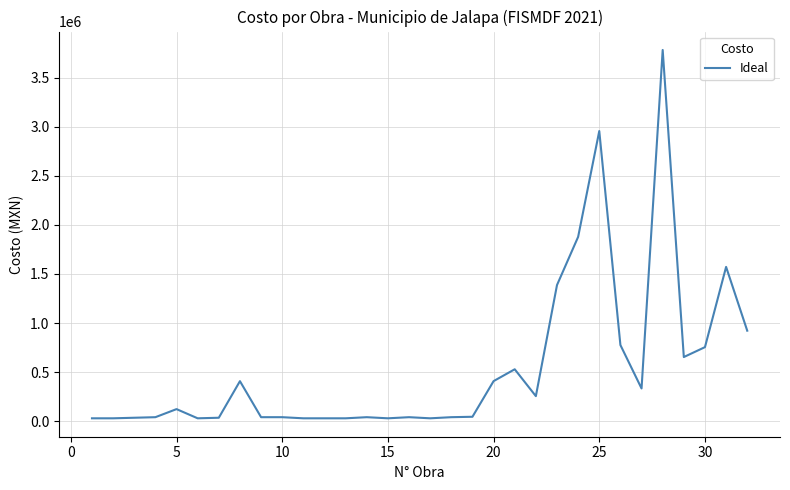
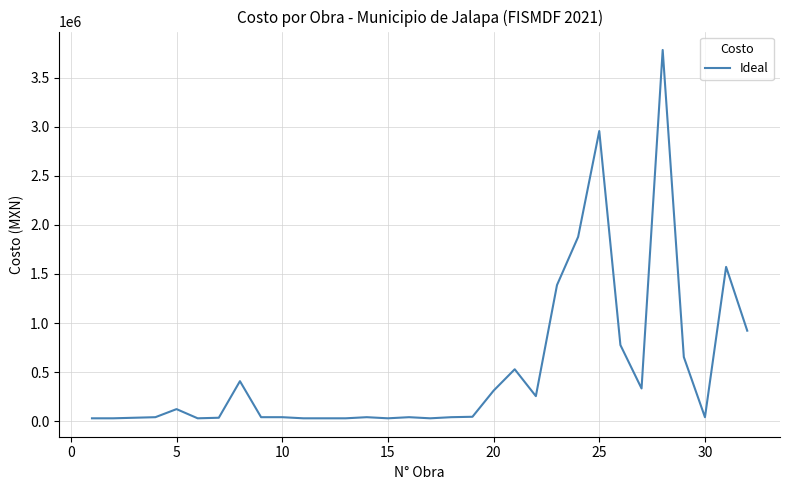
  {
    "5": 100000,
    "10": 0,
    "15": 0,
-   "20": 400000,
+   "20": 300000,
    "25": 3000000,
-   "30": 800000
+   "30": 0
  }
